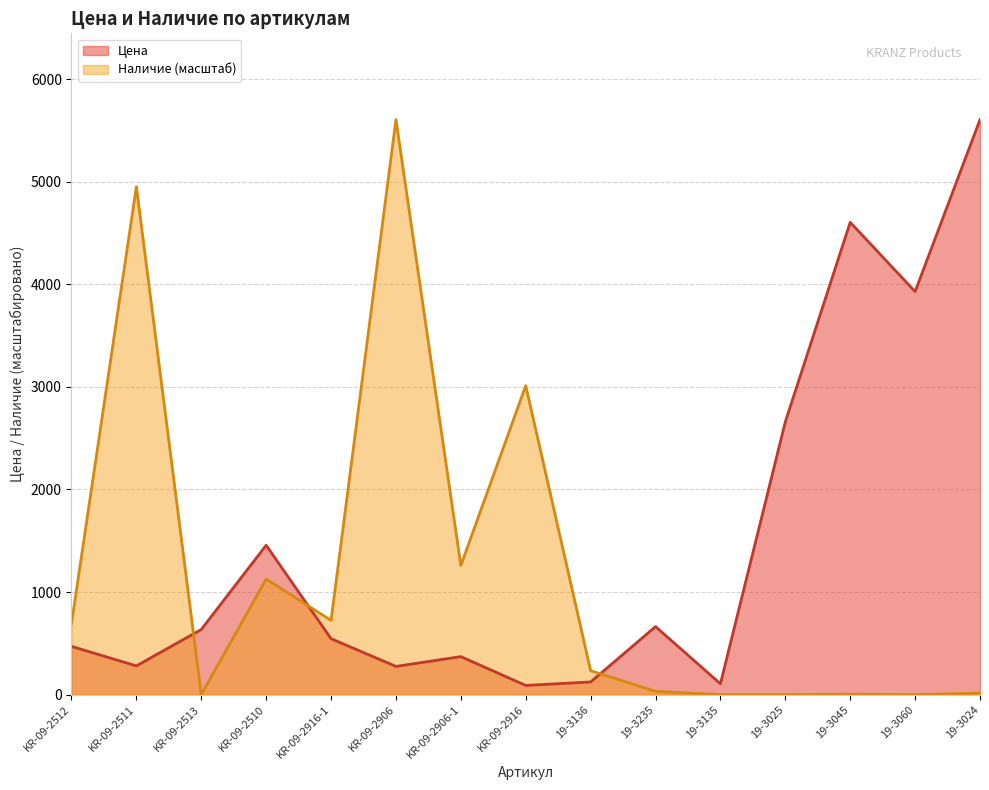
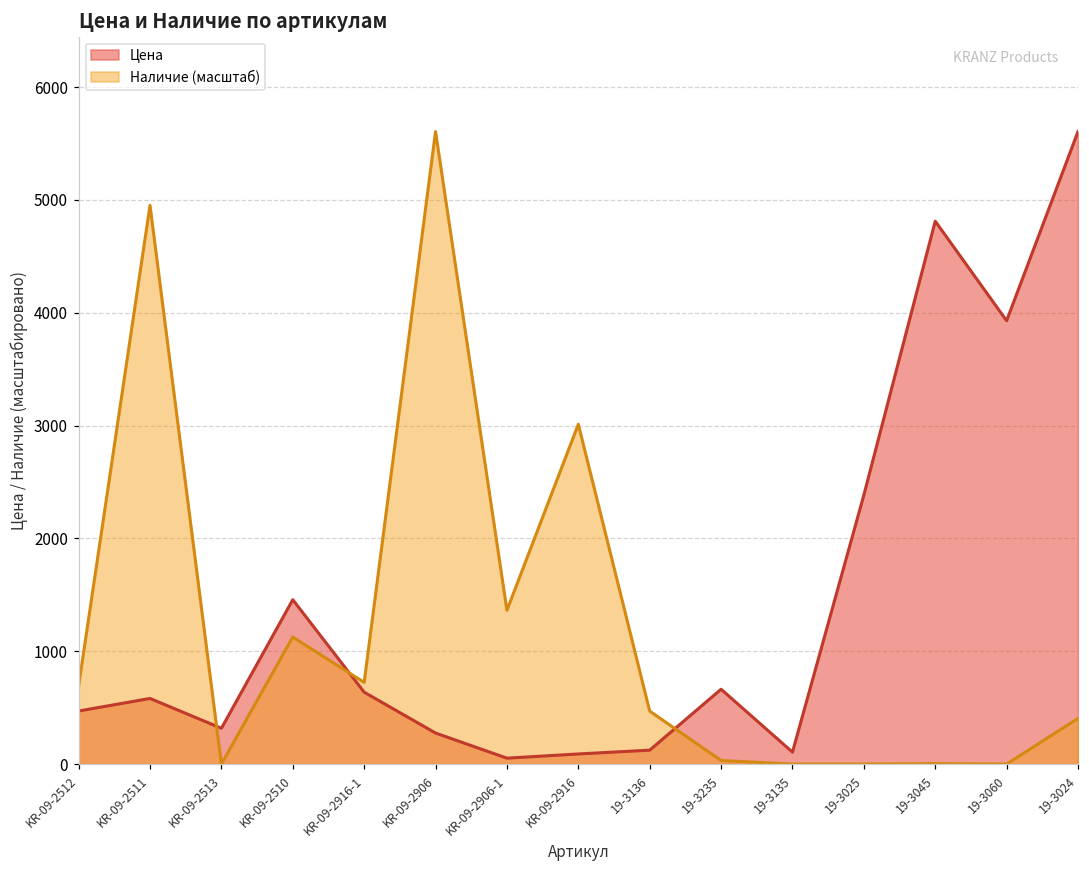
  {
    "Цена": {
      "KR-09-2512": 470,
-     "KR-09-2511": 280,
-     "KR-09-2513": 630,
+     "KR-09-2511": 580,
+     "KR-09-2513": 320,
      "KR-09-2510": 1460,
-     "KR-09-2916-1": 540,
+     "KR-09-2916-1": 640,
      "KR-09-2906": 270,
-     "KR-09-2906-1": 370,
+     "KR-09-2906-1": 50,
      "KR-09-2916": 90,
      "19-3136": 120,
      "19-3235": 660,
      "19-3135": 110,
-     "19-3025": 2660,
-     "19-3045": 4600,
+     "19-3025": 2380,
+     "19-3045": 4810,
      "19-3060": 3930,
      "19-3024": 5610
    },
    "Наличие (масштаб)": {
      "KR-09-2512": 690,
      "KR-09-2511": 4950,
      "KR-09-2513": 0,
      "KR-09-2510": 1130,
      "KR-09-2916-1": 720,
      "KR-09-2906": 5610,
-     "KR-09-2906-1": 1260,
+     "KR-09-2906-1": 1360,
      "KR-09-2916": 3010,
-     "19-3136": 230,
+     "19-3136": 470,
      "19-3235": 30,
      "19-3135": 0,
      "19-3025": 0,
      "19-3045": 0,
      "19-3060": 0,
-     "19-3024": 10
+     "19-3024": 400
    }
  }
